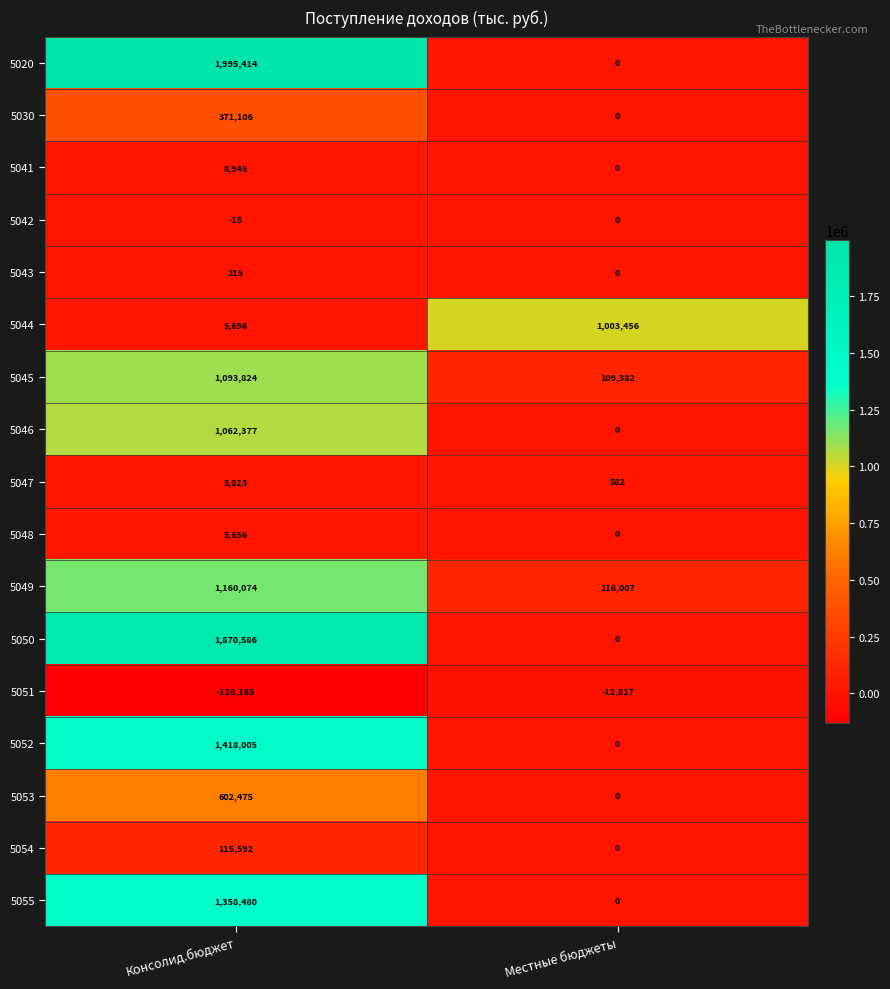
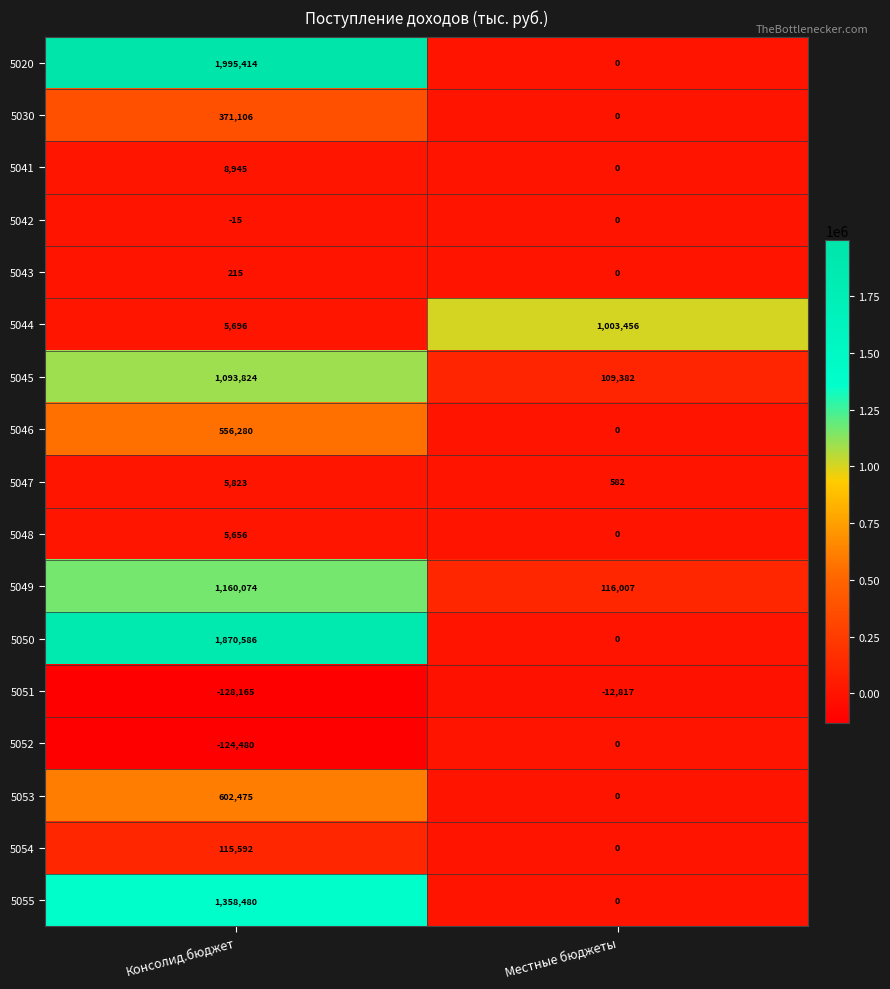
  {
    "5020": {
      "Консолид.бюджет": "1,995,414",
      "Местные бюджеты": "0"
    },
    "5030": {
      "Консолид.бюджет": "371,106",
      "Местные бюджеты": "0"
    },
    "5041": {
      "Консолид.бюджет": "8,945",
      "Местные бюджеты": "0"
    },
    "5042": {
      "Консолид.бюджет": "-15",
      "Местные бюджеты": "0"
    },
    "5043": {
      "Консолид.бюджет": "215",
      "Местные бюджеты": "0"
    },
    "5044": {
      "Консолид.бюджет": "5,696",
      "Местные бюджеты": "1,003,456"
    },
    "5045": {
      "Консолид.бюджет": "1,093,824",
      "Местные бюджеты": "109,382"
    },
    "5046": {
-     "Консолид.бюджет": "1,062,377",
+     "Консолид.бюджет": "556,280",
      "Местные бюджеты": "0"
    },
    "5047": {
      "Консолид.бюджет": "5,823",
      "Местные бюджеты": "582"
    },
    "5048": {
      "Консолид.бюджет": "5,656",
      "Местные бюджеты": "0"
    },
    "5049": {
      "Консолид.бюджет": "1,160,074",
      "Местные бюджеты": "116,007"
    },
    "5050": {
      "Консолид.бюджет": "1,870,586",
      "Местные бюджеты": "0"
    },
    "5051": {
      "Консолид.бюджет": "-128,165",
      "Местные бюджеты": "-12,817"
    },
    "5052": {
-     "Консолид.бюджет": "1,418,005",
+     "Консолид.бюджет": "-124,480",
      "Местные бюджеты": "0"
    },
    "5053": {
      "Консолид.бюджет": "602,475",
      "Местные бюджеты": "0"
    },
    "5054": {
      "Консолид.бюджет": "115,592",
      "Местные бюджеты": "0"
    },
    "5055": {
      "Консолид.бюджет": "1,358,480",
      "Местные бюджеты": "0"
    }
  }
